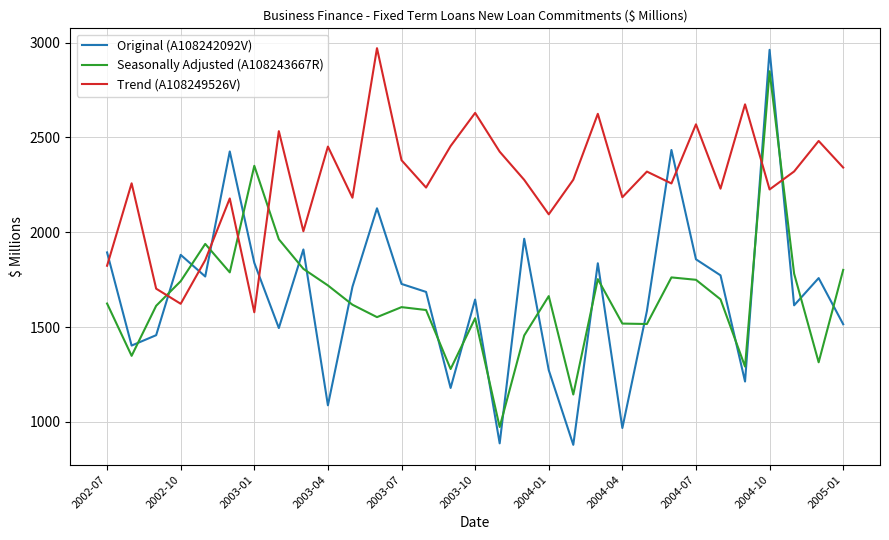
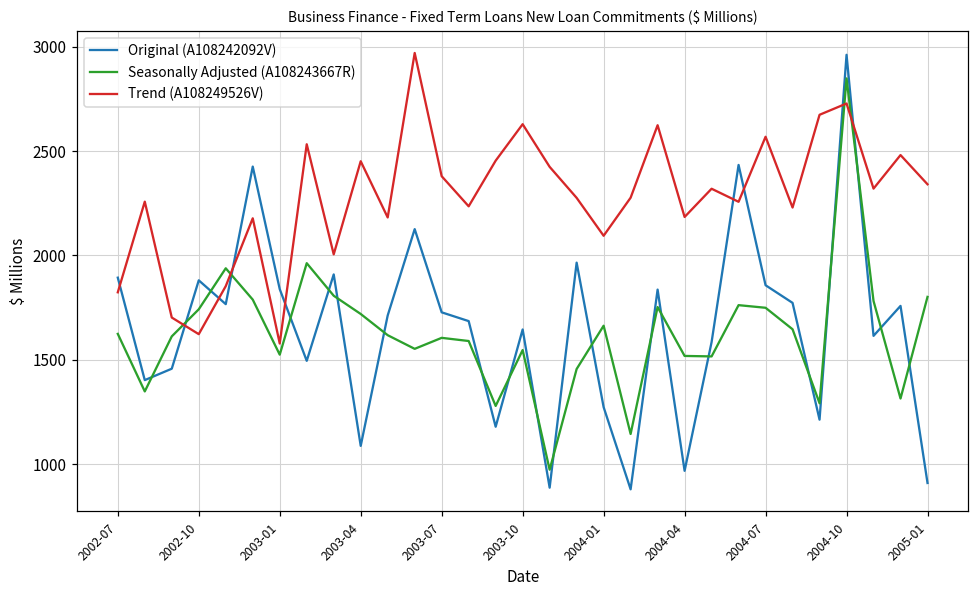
  {
    "Original (A108242092V)": {
      "2002-07": 1890,
      "2002-10": 1880,
      "2003-01": 1840,
      "2003-04": 1090,
      "2003-07": 1730,
      "2003-10": 1650,
      "2004-01": 1270,
      "2004-04": 970,
      "2004-07": 1860,
      "2004-10": 2960,
-     "2005-01": 1510
+     "2005-01": 910
    },
    "Seasonally Adjusted (A108243667R)": {
      "2002-07": 1620,
      "2002-10": 1740,
-     "2003-01": 2350,
+     "2003-01": 1520,
      "2003-04": 1720,
      "2003-07": 1610,
      "2003-10": 1550,
      "2004-01": 1660,
      "2004-04": 1520,
      "2004-07": 1750,
      "2004-10": 2850,
      "2005-01": 1800
    },
    "Trend (A108249526V)": {
      "2002-07": 1820,
      "2002-10": 1620,
      "2003-01": 1580,
      "2003-04": 2450,
      "2003-07": 2380,
      "2003-10": 2630,
      "2004-01": 2090,
      "2004-04": 2180,
      "2004-07": 2570,
-     "2004-10": 2230,
+     "2004-10": 2730,
      "2005-01": 2340
    }
  }
